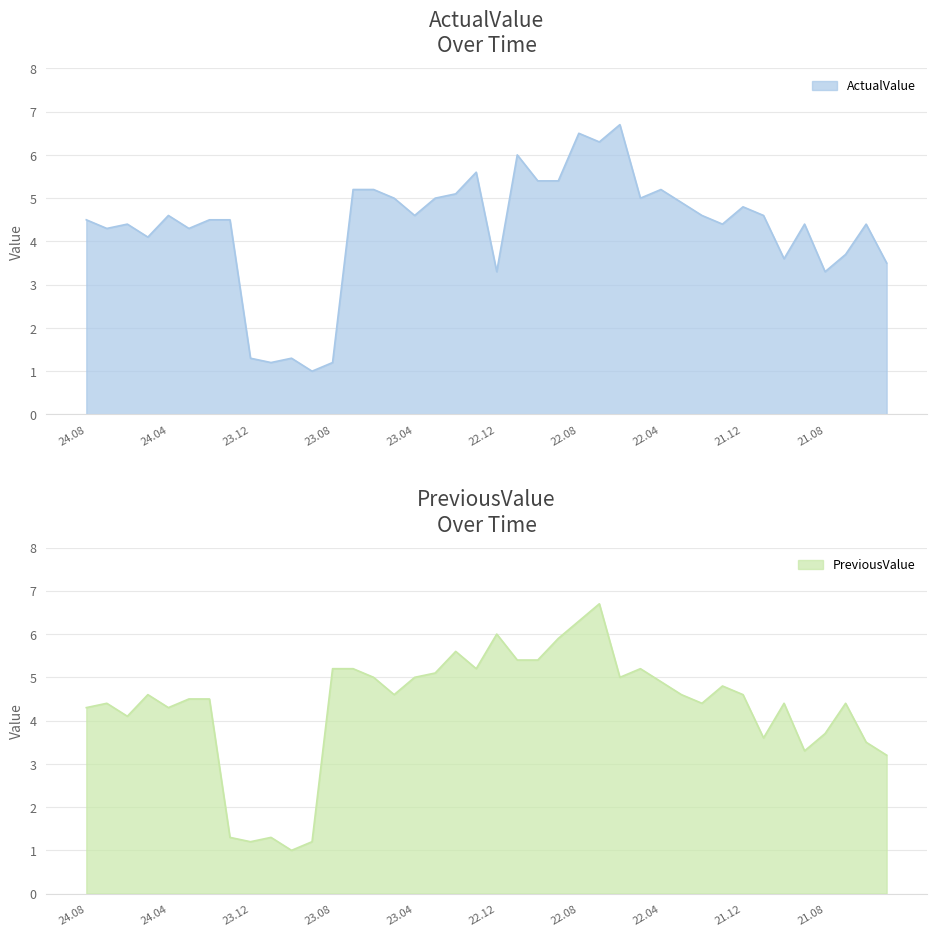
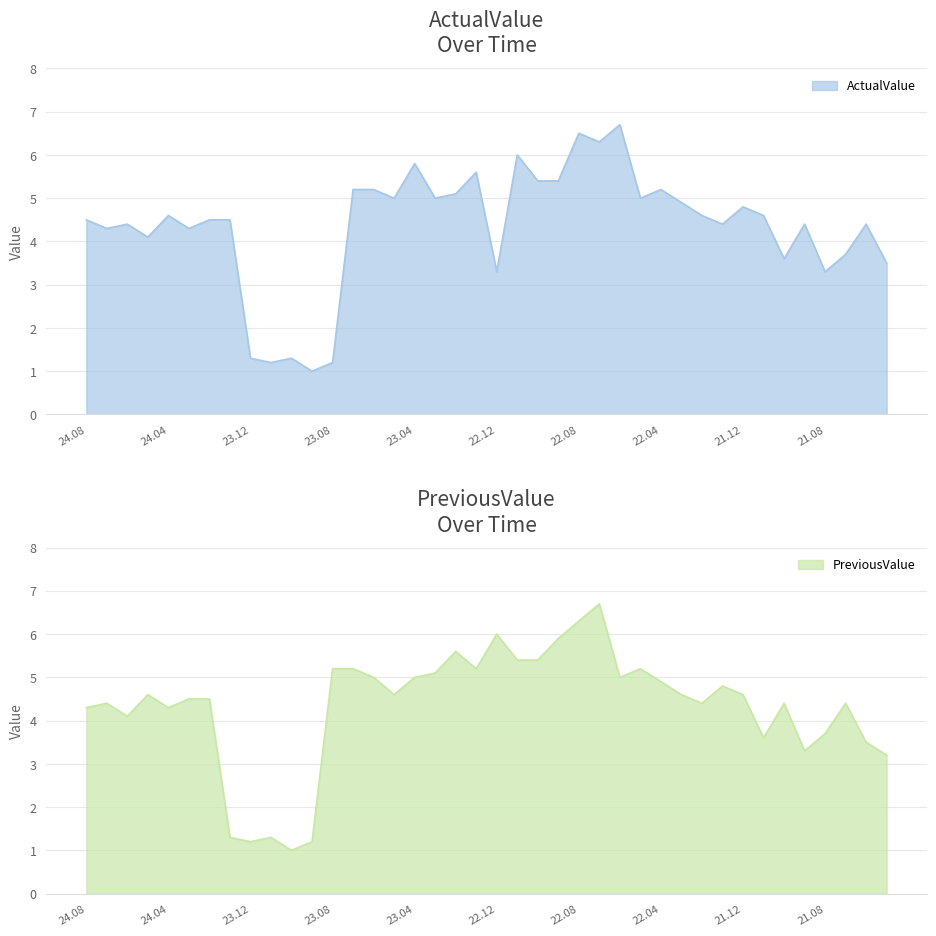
  {
    "ActualValue Over Time": {
      "24.08": 4.5,
      "24.04": 4.6,
      "23.12": 1.3,
      "23.08": 1.2,
-     "23.04": 4.6,
+     "23.04": 5.8,
      "22.12": 3.3,
      "22.08": 6.5,
      "22.04": 5.2,
      "21.12": 4.8,
      "21.08": 3.3
    },
    "PreviousValue Over Time": {
      "24.08": 4.3,
      "24.04": 4.3,
      "23.12": 1.2,
      "23.08": 5.2,
      "23.04": 5.0,
      "22.12": 6.0,
      "22.08": 6.3,
      "22.04": 4.9,
      "21.12": 4.6,
      "21.08": 3.7
    }
  }
